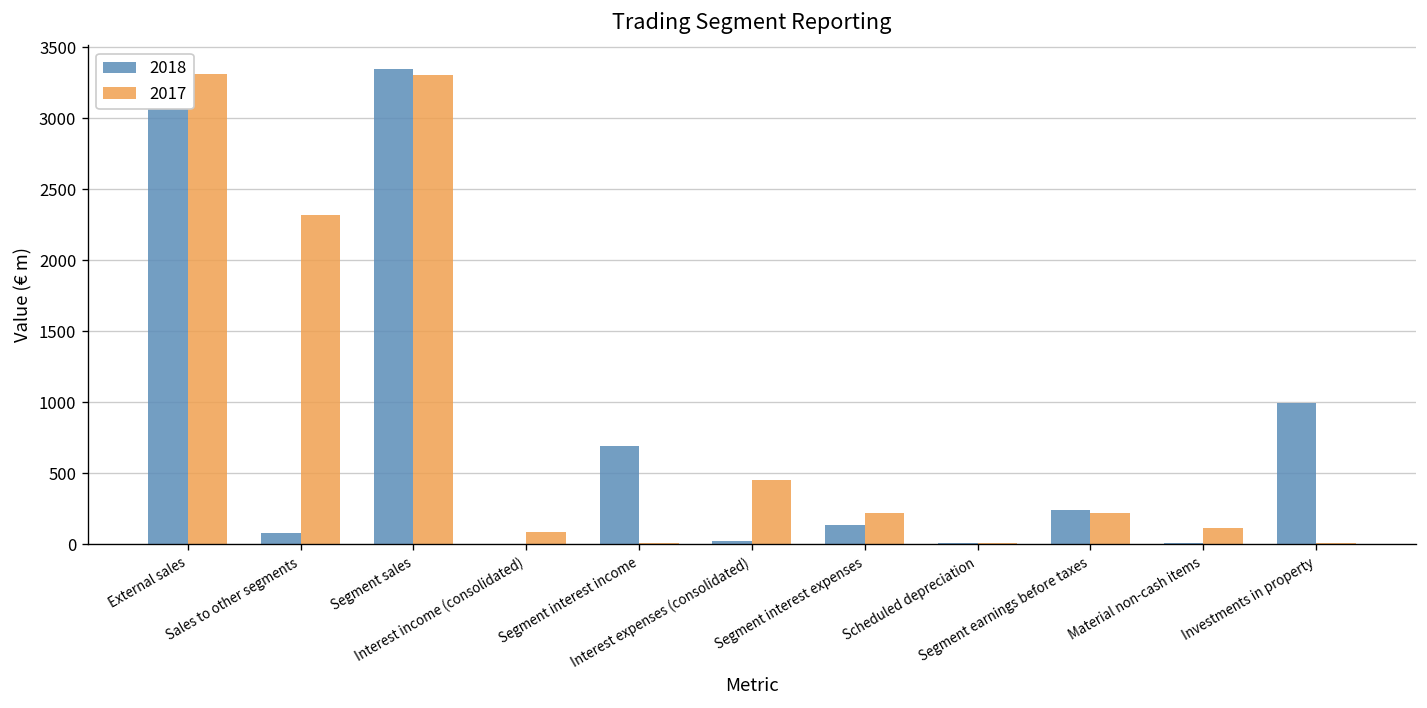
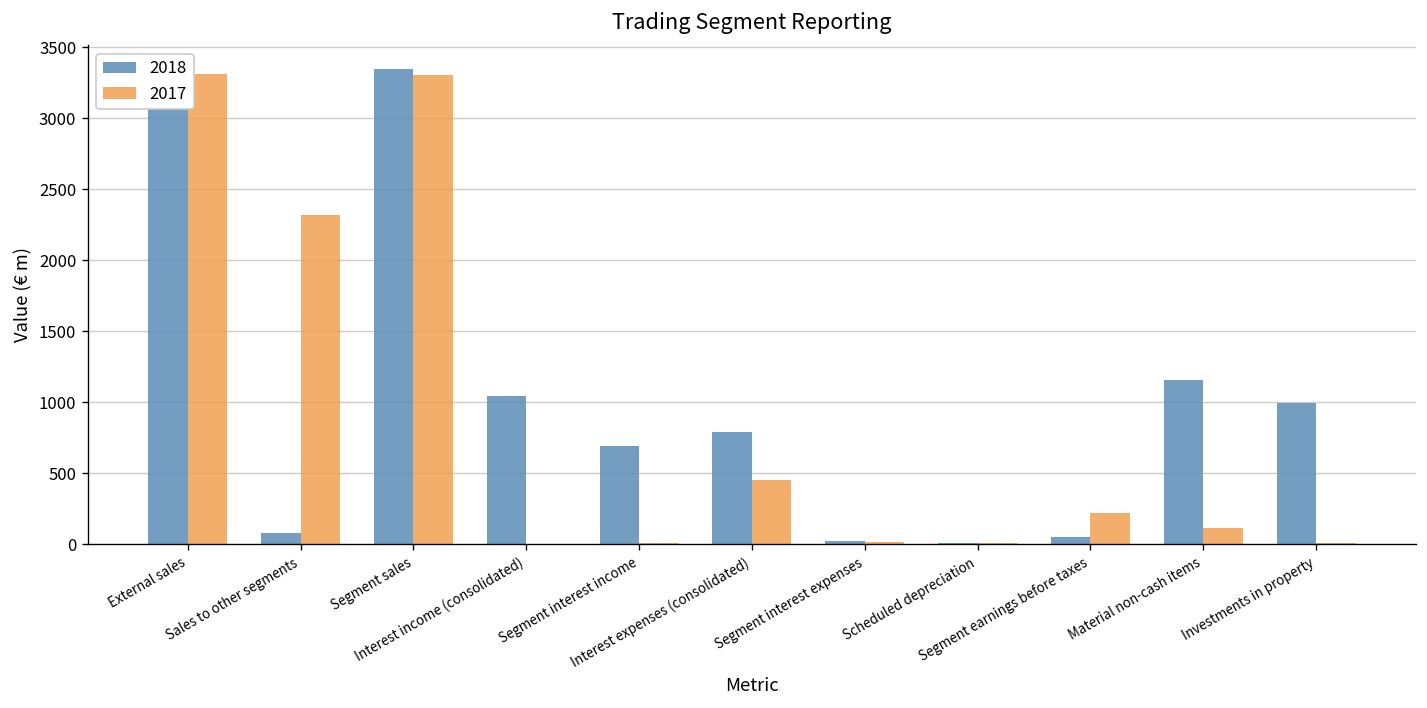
  {
    "2018": {
      "Sales to other segments": 80,
      "Segment sales": 3350,
-     "Interest income (consolidated)": 0,
+     "Interest income (consolidated)": 1050,
      "Segment interest income": 690,
-     "Interest expenses (consolidated)": 20,
-     "Segment interest expenses": 130,
-     "Segment earnings before taxes": 240,
-     "Material non-cash items": 10,
+     "Interest expenses (consolidated)": 790,
+     "Segment interest expenses": 20,
+     "Segment earnings before taxes": 50,
+     "Material non-cash items": 1160,
      "Investments in property": 1000
    },
    "2017": {
      "External sales": 3310,
      "Sales to other segments": 2320,
      "Segment sales": 3310,
-     "Interest income (consolidated)": 90,
+     "Interest income (consolidated)": 0,
      "Interest expenses (consolidated)": 450,
-     "Segment interest expenses": 220,
+     "Segment interest expenses": 10,
      "Segment earnings before taxes": 220,
      "Material non-cash items": 110
    }
  }
